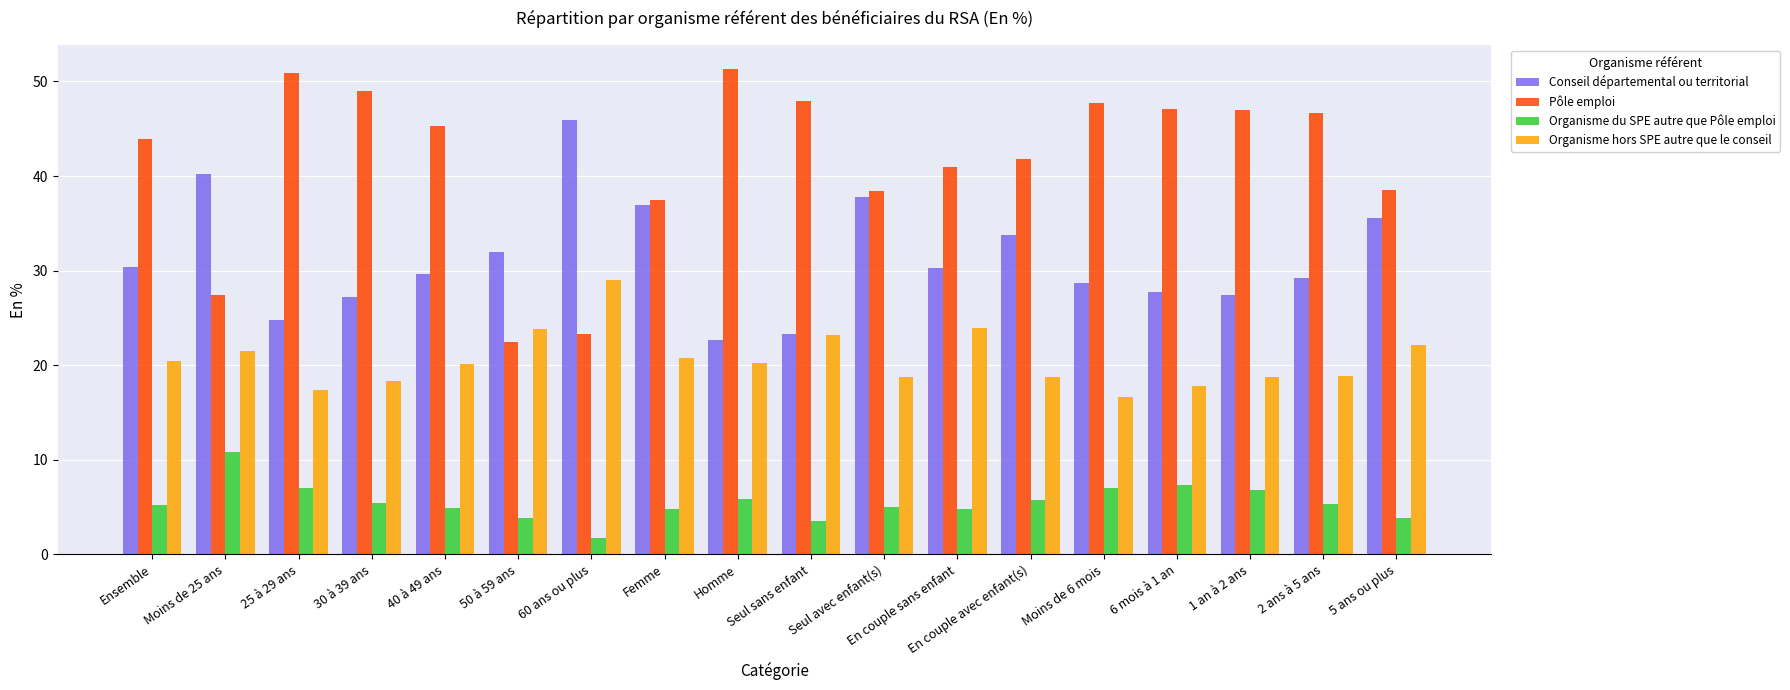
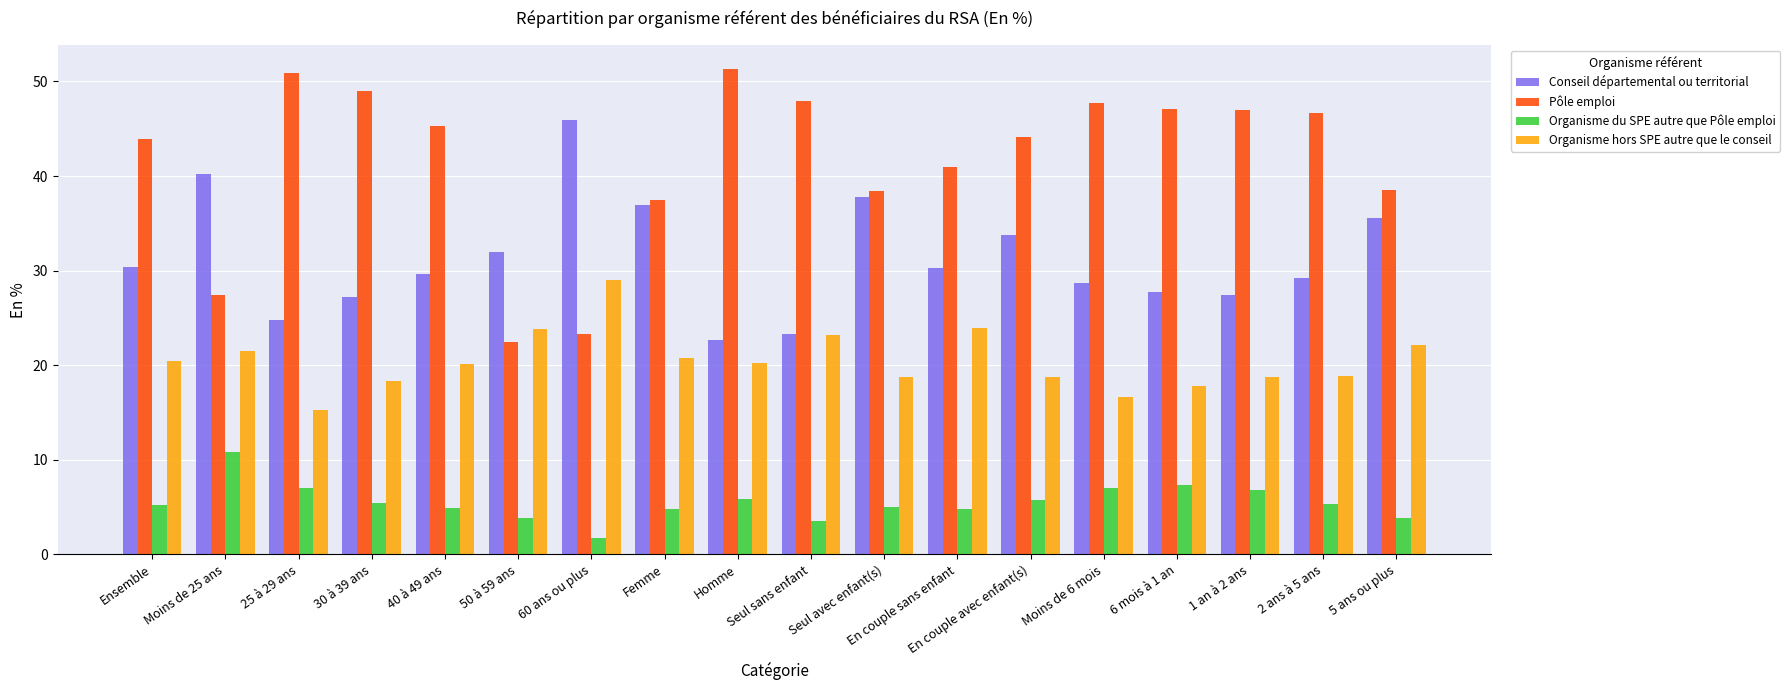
  {
    "Conseil départemental ou territorial": {
      "Ensemble": 30,
      "Moins de 25 ans": 40,
      "25 à 29 ans": 25,
      "30 à 39 ans": 27,
      "40 à 49 ans": 30,
      "50 à 59 ans": 32,
      "60 ans ou plus": 46,
      "Femme": 37,
      "Homme": 23,
      "Seul sans enfant": 23,
      "Seul avec enfant(s)": 38,
      "En couple sans enfant": 30,
      "En couple avec enfant(s)": 34,
      "Moins de 6 mois": 29,
      "6 mois à 1 an": 28,
      "1 an à 2 ans": 27,
      "2 ans à 5 ans": 29,
      "5 ans ou plus": 36
    },
    "Pôle emploi": {
      "Ensemble": 44,
      "Moins de 25 ans": 27,
      "25 à 29 ans": 51,
      "30 à 39 ans": 49,
      "40 à 49 ans": 45,
      "50 à 59 ans": 22,
      "60 ans ou plus": 23,
      "Femme": 37,
      "Homme": 51,
      "Seul sans enfant": 48,
      "Seul avec enfant(s)": 38,
      "En couple sans enfant": 41,
-     "En couple avec enfant(s)": 42,
+     "En couple avec enfant(s)": 44,
      "Moins de 6 mois": 48,
      "6 mois à 1 an": 47,
      "1 an à 2 ans": 47,
      "2 ans à 5 ans": 47,
      "5 ans ou plus": 39
    },
    "Organisme du SPE autre que Pôle emploi": {
      "Ensemble": 5,
      "Moins de 25 ans": 11,
      "25 à 29 ans": 7,
      "30 à 39 ans": 5,
      "40 à 49 ans": 5,
      "50 à 59 ans": 4,
      "60 ans ou plus": 2,
      "Femme": 5,
      "Homme": 6,
      "Seul sans enfant": 4,
      "Seul avec enfant(s)": 5,
      "En couple sans enfant": 5,
      "En couple avec enfant(s)": 6,
      "Moins de 6 mois": 7,
      "6 mois à 1 an": 7,
      "1 an à 2 ans": 7,
      "2 ans à 5 ans": 5,
      "5 ans ou plus": 4
    },
    "Organisme hors SPE autre que le conseil": {
      "Ensemble": 20,
      "Moins de 25 ans": 21,
-     "25 à 29 ans": 17,
+     "25 à 29 ans": 15,
      "30 à 39 ans": 18,
      "40 à 49 ans": 20,
      "50 à 59 ans": 24,
      "60 ans ou plus": 29,
      "Femme": 21,
      "Homme": 20,
      "Seul sans enfant": 23,
      "Seul avec enfant(s)": 19,
      "En couple sans enfant": 24,
      "En couple avec enfant(s)": 19,
      "Moins de 6 mois": 17,
      "6 mois à 1 an": 18,
      "1 an à 2 ans": 19,
      "2 ans à 5 ans": 19,
      "5 ans ou plus": 22
    }
  }
